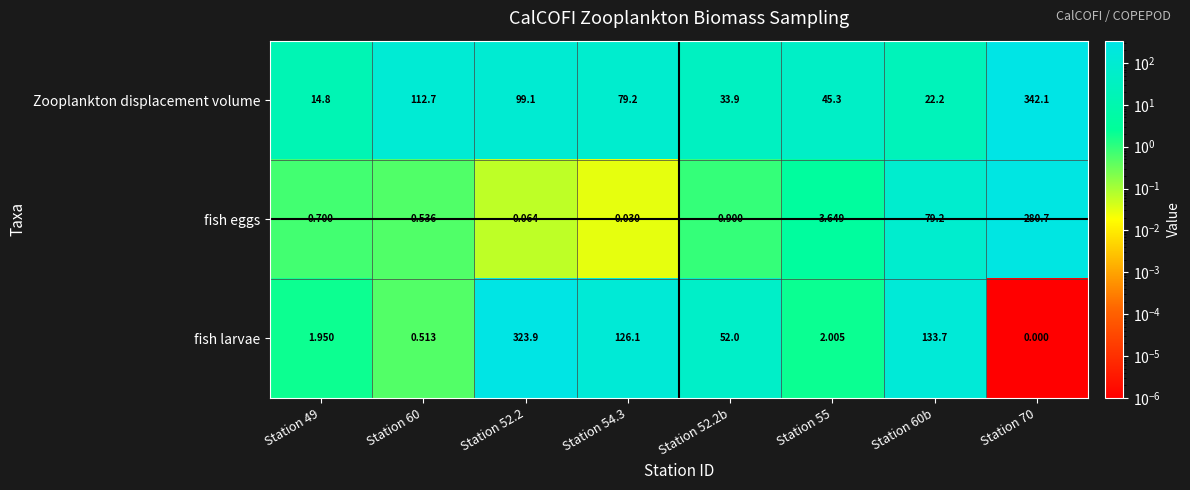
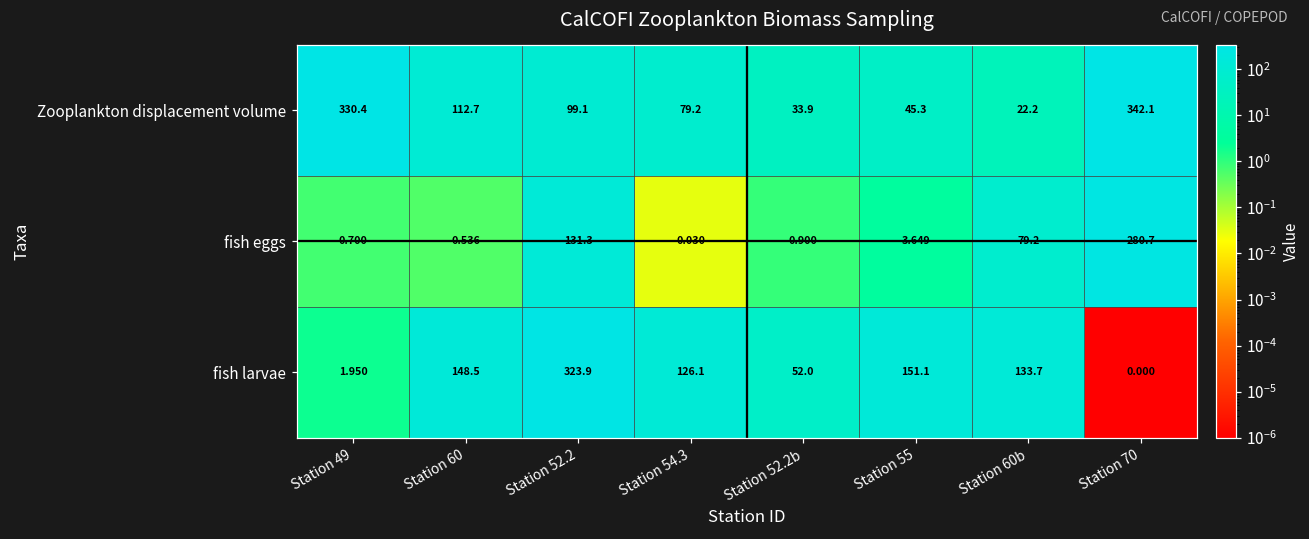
  {
    "Zooplankton displacement volume": {
-     "Station 49": 14.8,
+     "Station 49": 330.4,
      "Station 60": 112.7,
      "Station 52.2": 99.1,
      "Station 54.3": 79.2,
      "Station 52.2b": 33.9,
      "Station 55": 45.3,
      "Station 60b": 22.2,
      "Station 70": 342.1
    },
    "fish eggs": {
      "Station 49": 0.700,
      "Station 60": 0.536,
-     "Station 52.2": 0.064,
+     "Station 52.2": 131.3,
      "Station 54.3": 0.030,
      "Station 52.2b": 0.900,
      "Station 55": 3.649,
      "Station 60b": 79.2,
      "Station 70": 280.7
    },
    "fish larvae": {
      "Station 49": 1.950,
-     "Station 60": 0.513,
+     "Station 60": 148.5,
      "Station 52.2": 323.9,
      "Station 54.3": 126.1,
      "Station 52.2b": 52.0,
-     "Station 55": 2.005,
+     "Station 55": 151.1,
      "Station 60b": 133.7,
      "Station 70": 0.000
    }
  }
